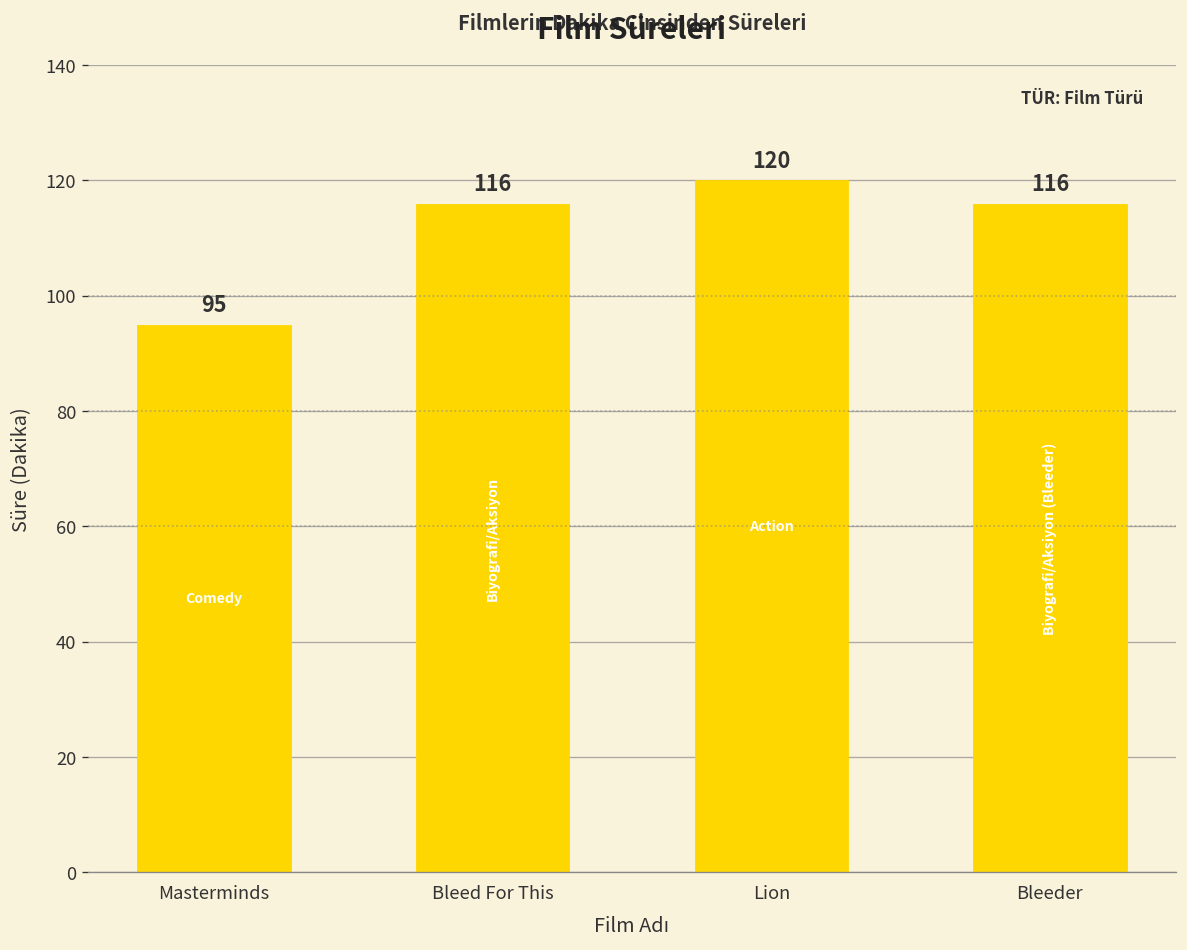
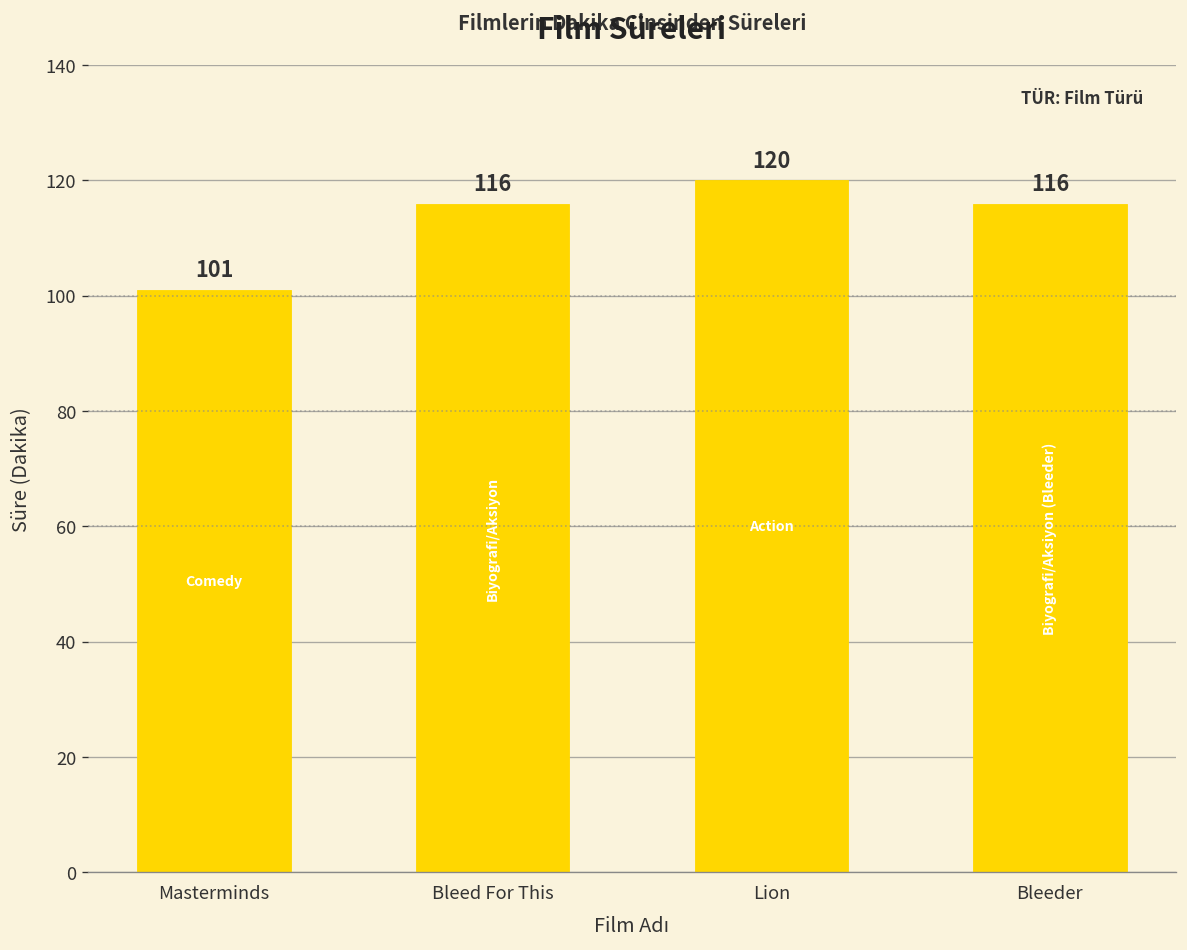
  {
-   "Masterminds": 95,
+   "Masterminds": 101,
    "Bleed For This": 116,
    "Lion": 120,
    "Bleeder": 116
  }
